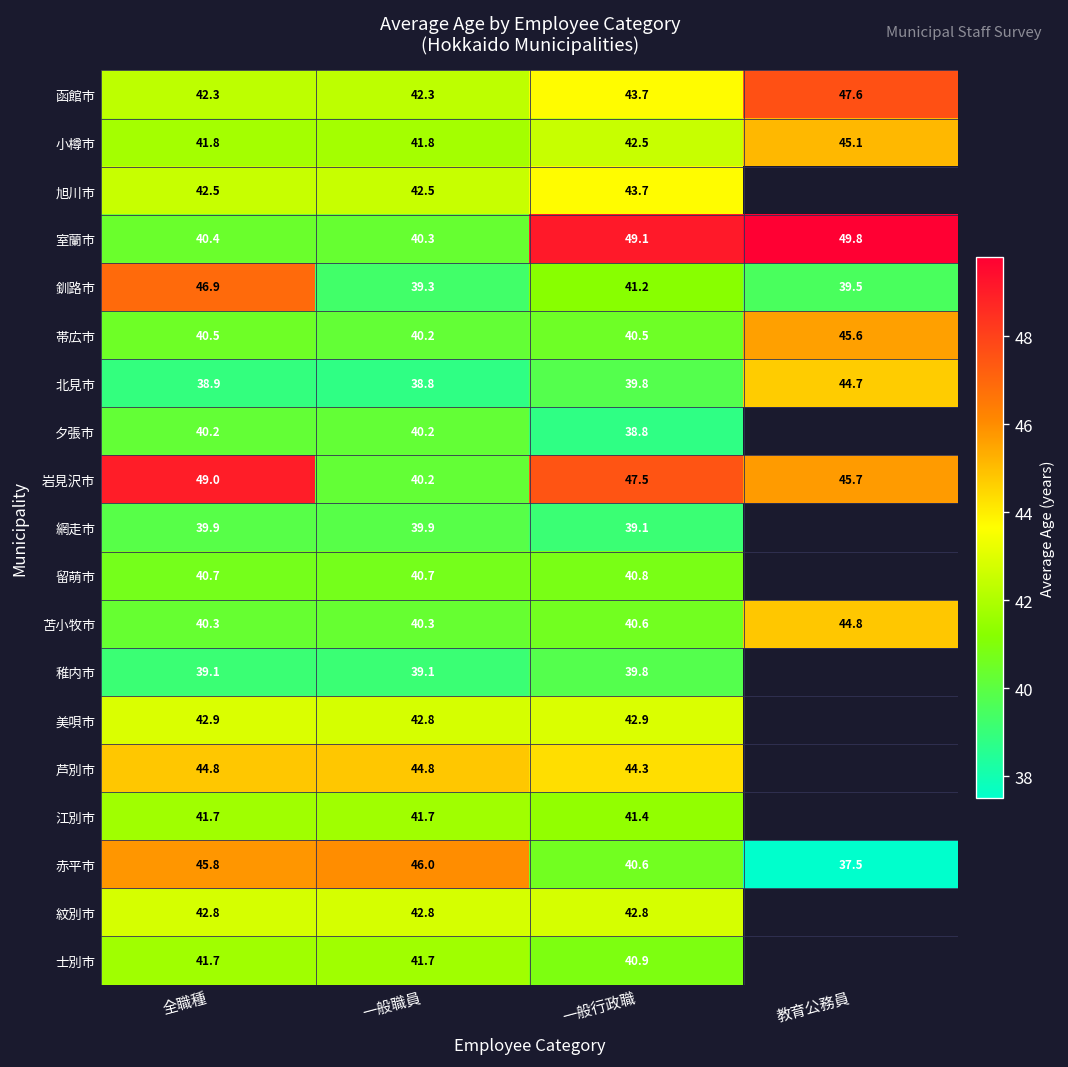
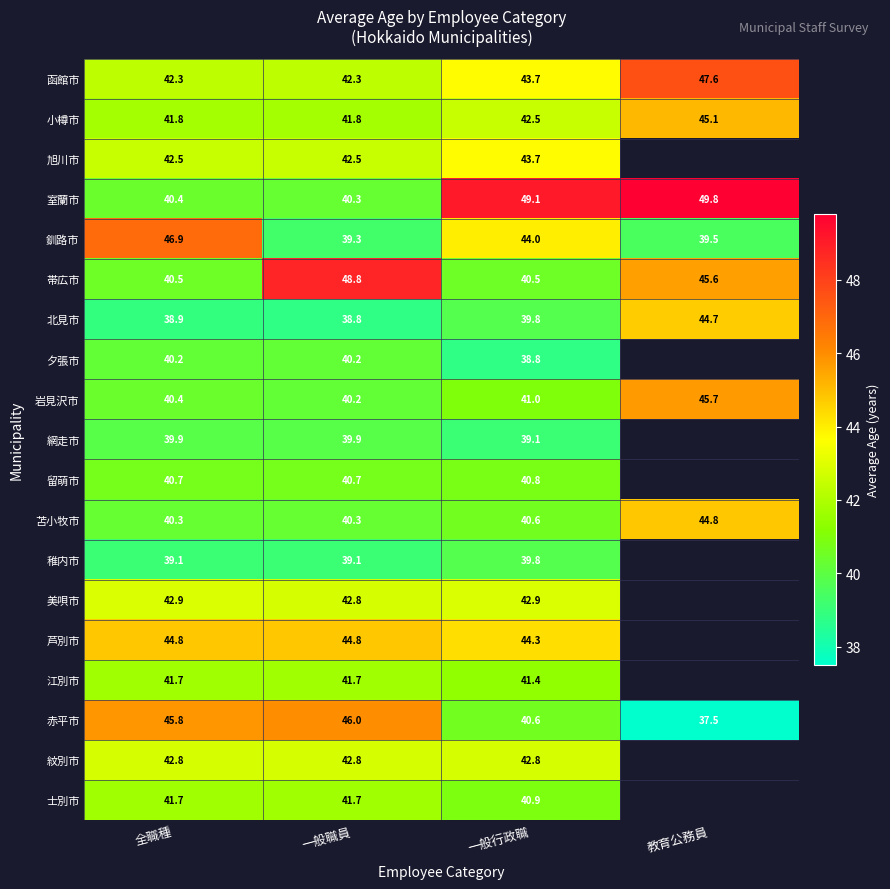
  {
    "函館市": {
      "全職種": 42.3,
      "一般職員": 42.3,
      "一般行政職": 43.7,
      "教育公務員": 47.6
    },
    "小樽市": {
      "全職種": 41.8,
      "一般職員": 41.8,
      "一般行政職": 42.5,
      "教育公務員": 45.1
    },
    "旭川市": {
      "全職種": 42.5,
      "一般職員": 42.5,
      "一般行政職": 43.7
    },
    "室蘭市": {
      "全職種": 40.4,
      "一般職員": 40.3,
      "一般行政職": 49.1,
      "教育公務員": 49.8
    },
    "釧路市": {
      "全職種": 46.9,
      "一般職員": 39.3,
-     "一般行政職": 41.2,
+     "一般行政職": 44.0,
      "教育公務員": 39.5
    },
    "帯広市": {
      "全職種": 40.5,
-     "一般職員": 40.2,
+     "一般職員": 48.8,
      "一般行政職": 40.5,
      "教育公務員": 45.6
    },
    "北見市": {
      "全職種": 38.9,
      "一般職員": 38.8,
      "一般行政職": 39.8,
      "教育公務員": 44.7
    },
    "夕張市": {
      "全職種": 40.2,
      "一般職員": 40.2,
      "一般行政職": 38.8
    },
    "岩見沢市": {
-     "全職種": 49.0,
+     "全職種": 40.4,
      "一般職員": 40.2,
-     "一般行政職": 47.5,
+     "一般行政職": 41.0,
      "教育公務員": 45.7
    },
    "網走市": {
      "全職種": 39.9,
      "一般職員": 39.9,
      "一般行政職": 39.1
    },
    "留萌市": {
      "全職種": 40.7,
      "一般職員": 40.7,
      "一般行政職": 40.8
    },
    "苫小牧市": {
      "全職種": 40.3,
      "一般職員": 40.3,
      "一般行政職": 40.6,
      "教育公務員": 44.8
    },
    "稚内市": {
      "全職種": 39.1,
      "一般職員": 39.1,
      "一般行政職": 39.8
    },
    "美唄市": {
      "全職種": 42.9,
      "一般職員": 42.8,
      "一般行政職": 42.9
    },
    "芦別市": {
      "全職種": 44.8,
      "一般職員": 44.8,
      "一般行政職": 44.3
    },
    "江別市": {
      "全職種": 41.7,
      "一般職員": 41.7,
      "一般行政職": 41.4
    },
    "赤平市": {
      "全職種": 45.8,
      "一般職員": 46.0,
      "一般行政職": 40.6,
      "教育公務員": 37.5
    },
    "紋別市": {
      "全職種": 42.8,
      "一般職員": 42.8,
      "一般行政職": 42.8
    },
    "士別市": {
      "全職種": 41.7,
      "一般職員": 41.7,
      "一般行政職": 40.9
    }
  }
